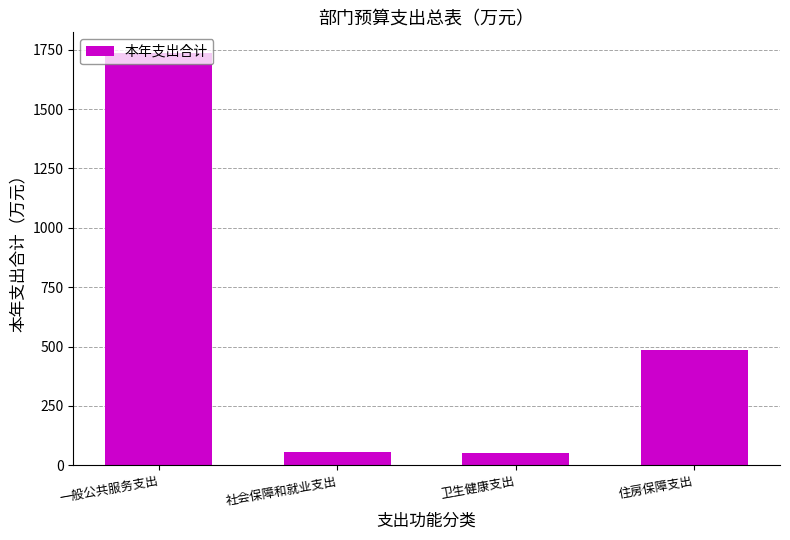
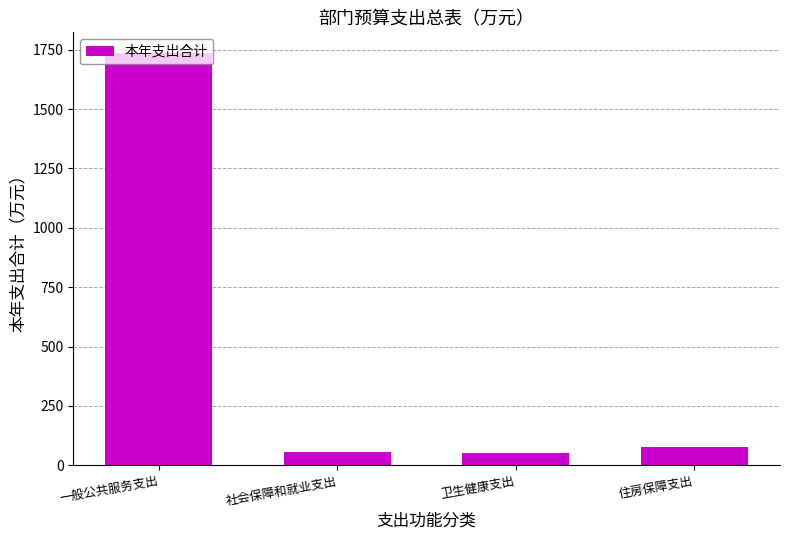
  {
    "社会保障和就业支出": 60,
    "卫生健康支出": 50,
-   "住房保障支出": 480
+   "住房保障支出": 80
  }
